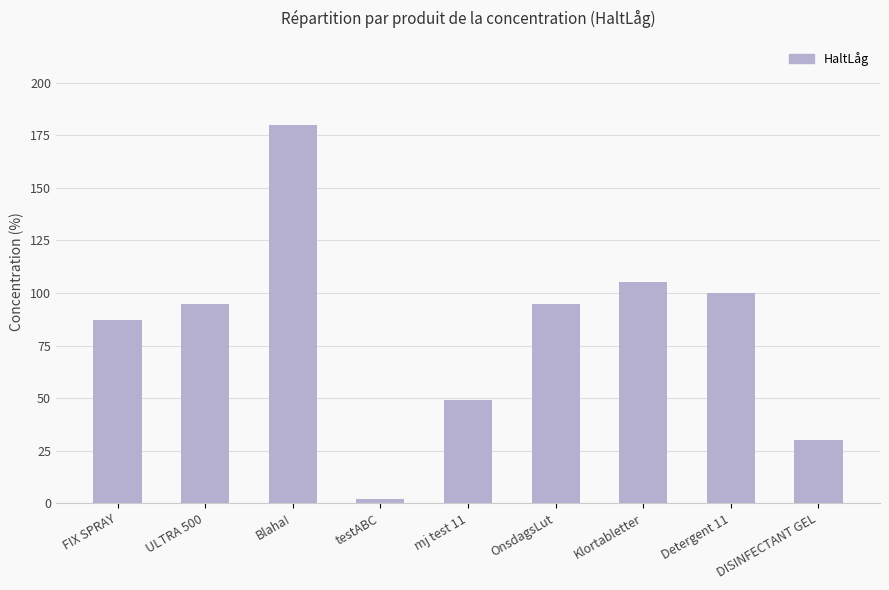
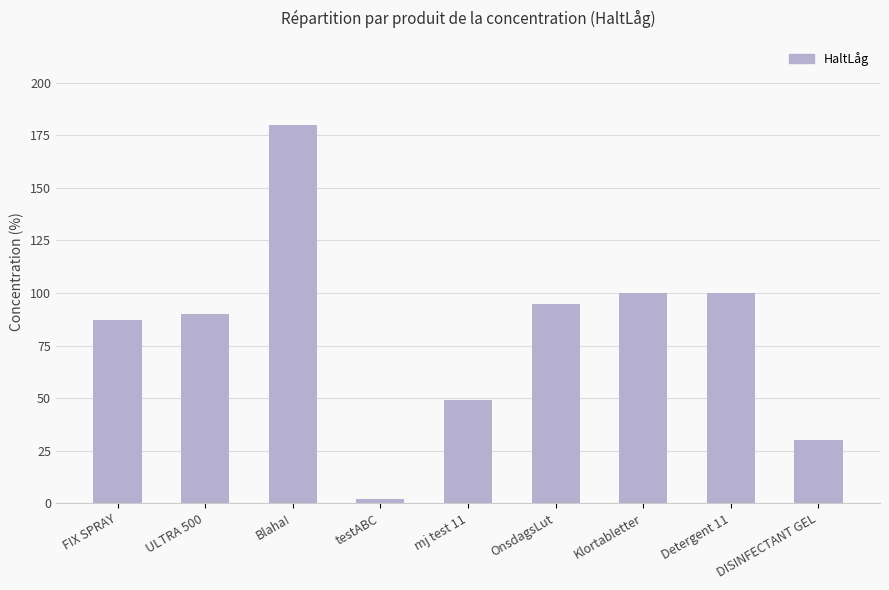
  {
    "FIX SPRAY": 87,
-   "ULTRA 500": 95,
+   "ULTRA 500": 90,
    "Blaha!": 180,
    "testABC": 2,
    "mj test 11": 49,
    "OnsdagsLut": 95,
-   "Klortabletter": 105,
+   "Klortabletter": 100,
    "Detergent 11": 100,
    "DISINFECTANT GEL": 30
  }
